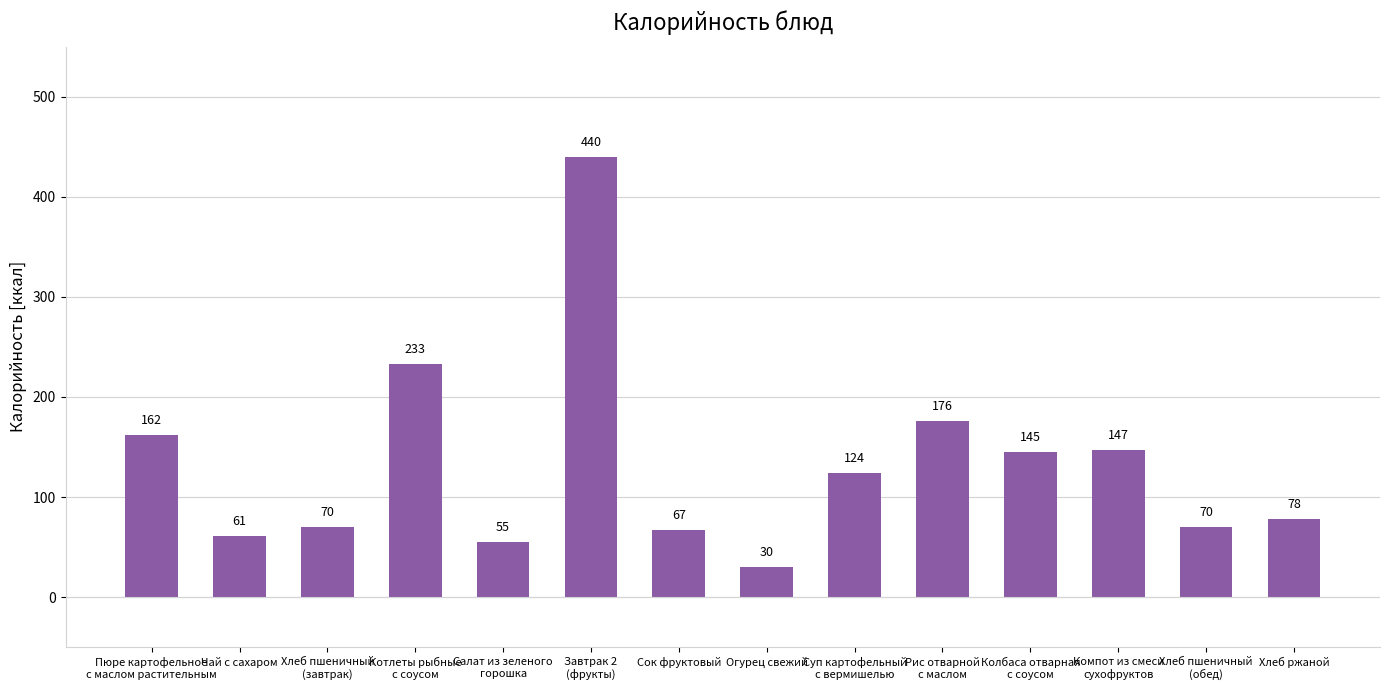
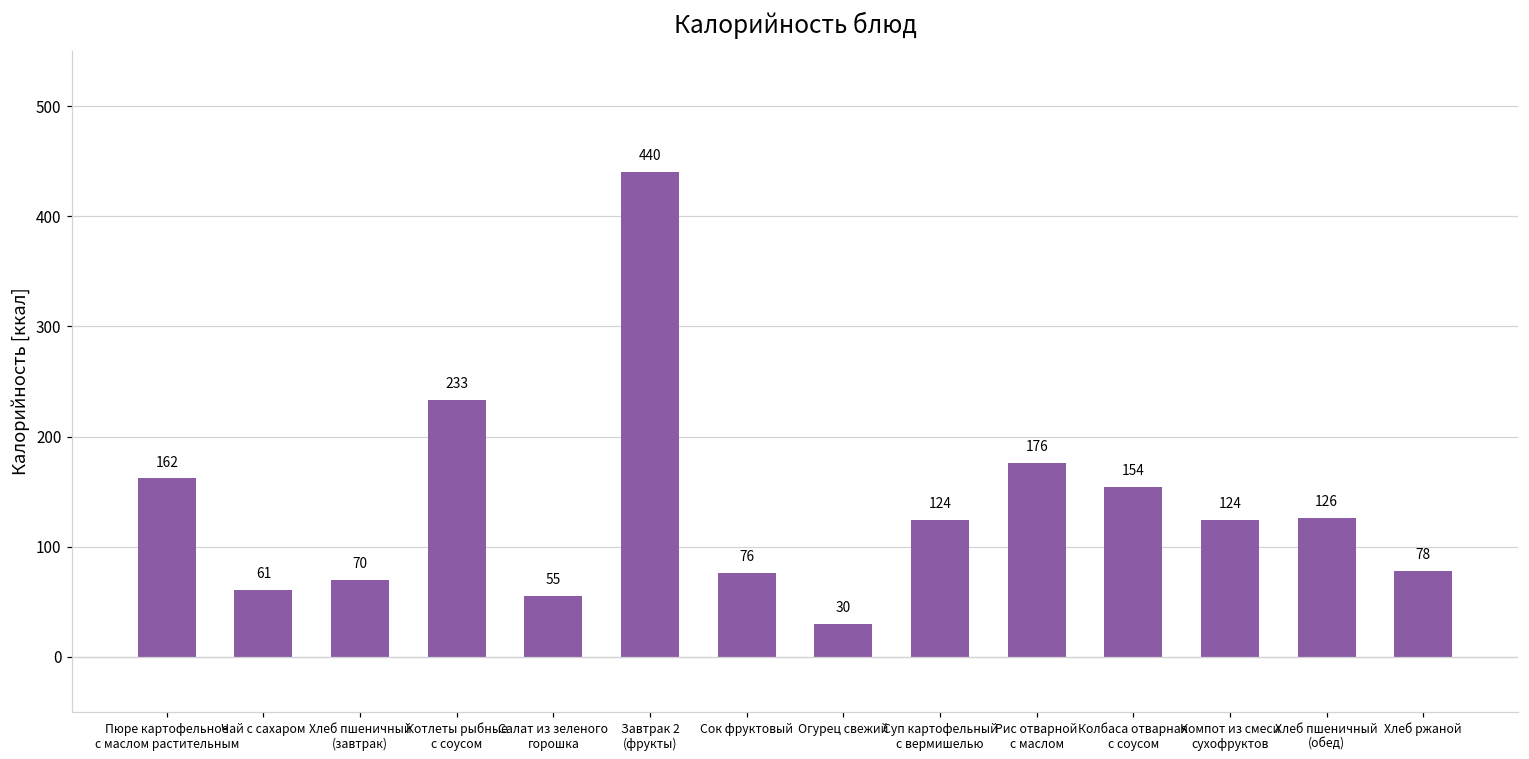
  {
    "Пюре картофельное с маслом растительным": 162,
    "Хлеб пшеничный (завтрак)": 70,
    "Котлеты рыбные с соусом": 233,
    "Салат из зеленого горошка": 55,
    "Завтрак 2 (фрукты)": 440,
-   "Сок фруктовый": 67,
+   "Сок фруктовый": 76,
    "Огурец свежий": 30,
    "Суп картофельный с вермишелью": 124,
    "Рис отварной с маслом": 176,
-   "Колбаса отварная с соусом": 145,
-   "Компот из смеси сухофруктов": 147,
-   "Хлеб пшеничный (обед)": 70,
+   "Колбаса отварная с соусом": 154,
+   "Компот из смеси сухофруктов": 124,
+   "Хлеб пшеничный (обед)": 126,
    "Хлеб ржаной": 78
  }
